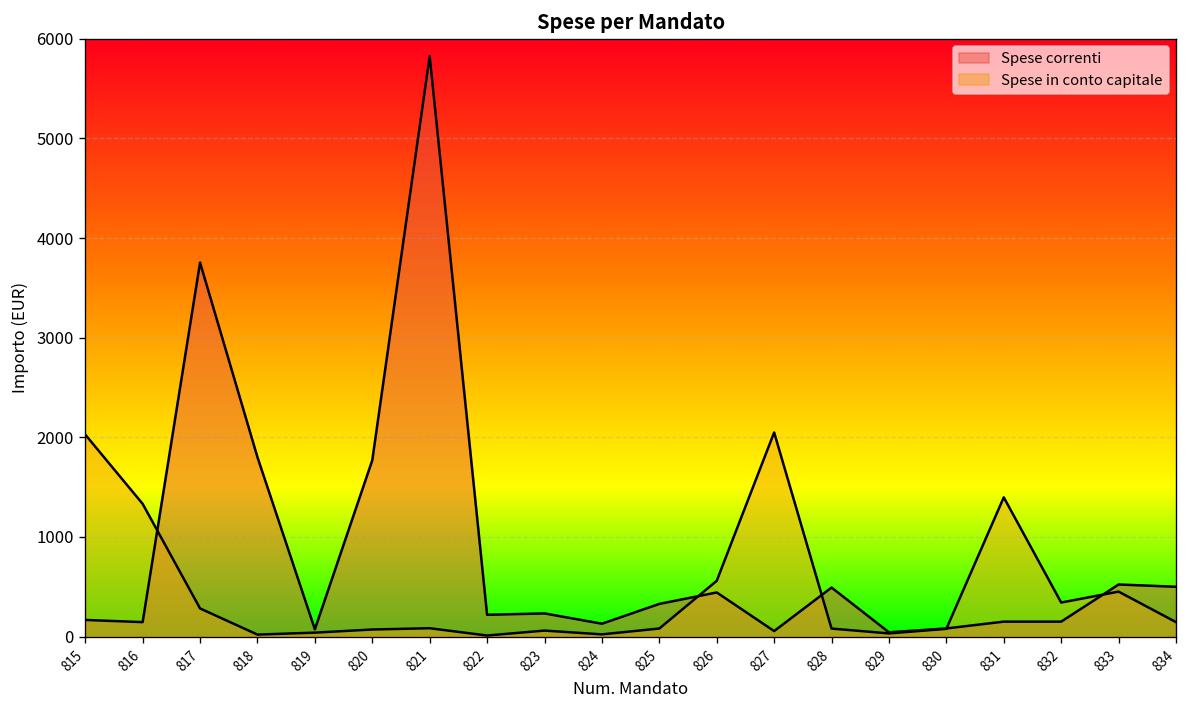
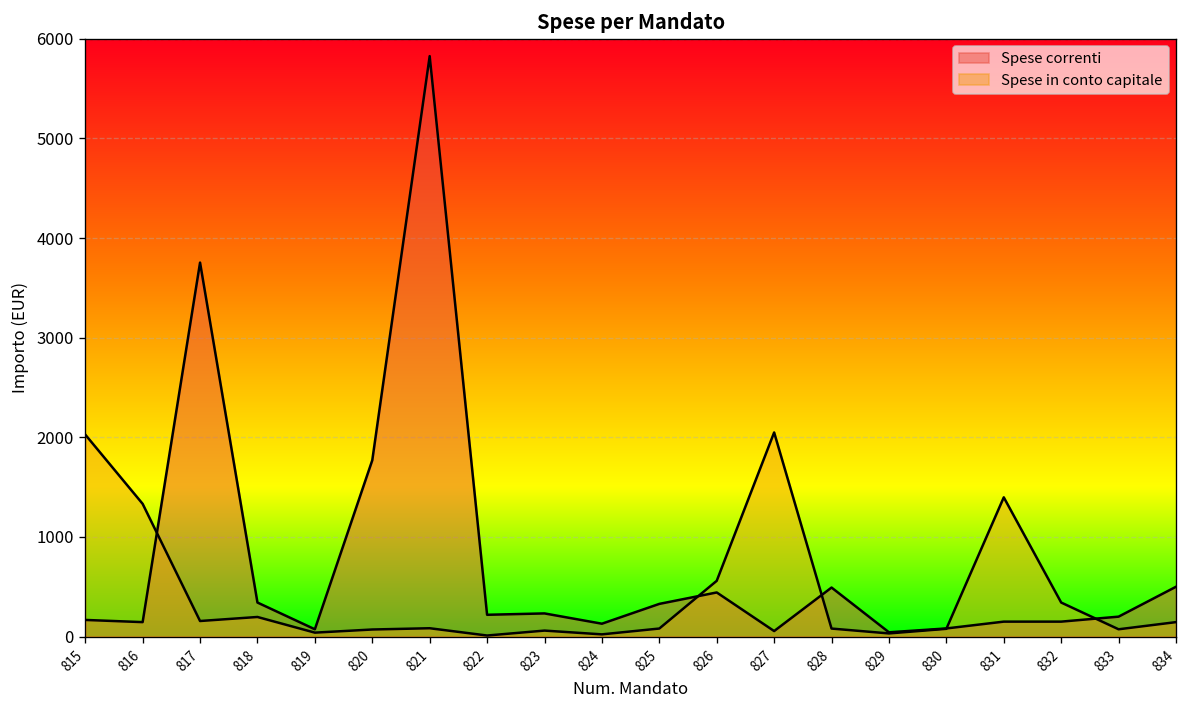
  {
    "Spese correnti": {
      "815": 200,
      "816": 100,
      "817": 3800,
-     "818": 1800,
+     "818": 300,
      "819": 100,
      "820": 1800,
      "821": 5800,
      "822": 200,
      "823": 200,
      "824": 100,
      "825": 300,
      "826": 400,
      "827": 100,
      "828": 500,
      "831": 200,
      "832": 200,
-     "833": 500,
+     "833": 200,
      "834": 500
    },
    "Spese in conto capitale": {
      "815": 2000,
      "816": 1300,
-     "817": 300,
-     "818": 0,
+     "817": 200,
+     "818": 200,
      "819": 0,
      "820": 100,
      "821": 100,
      "822": 0,
      "823": 100,
      "824": 0,
      "825": 100,
      "826": 600,
      "827": 2000,
      "828": 100,
      "831": 1400,
      "832": 300,
-     "833": 500,
+     "833": 100,
      "834": 100
    }
  }
